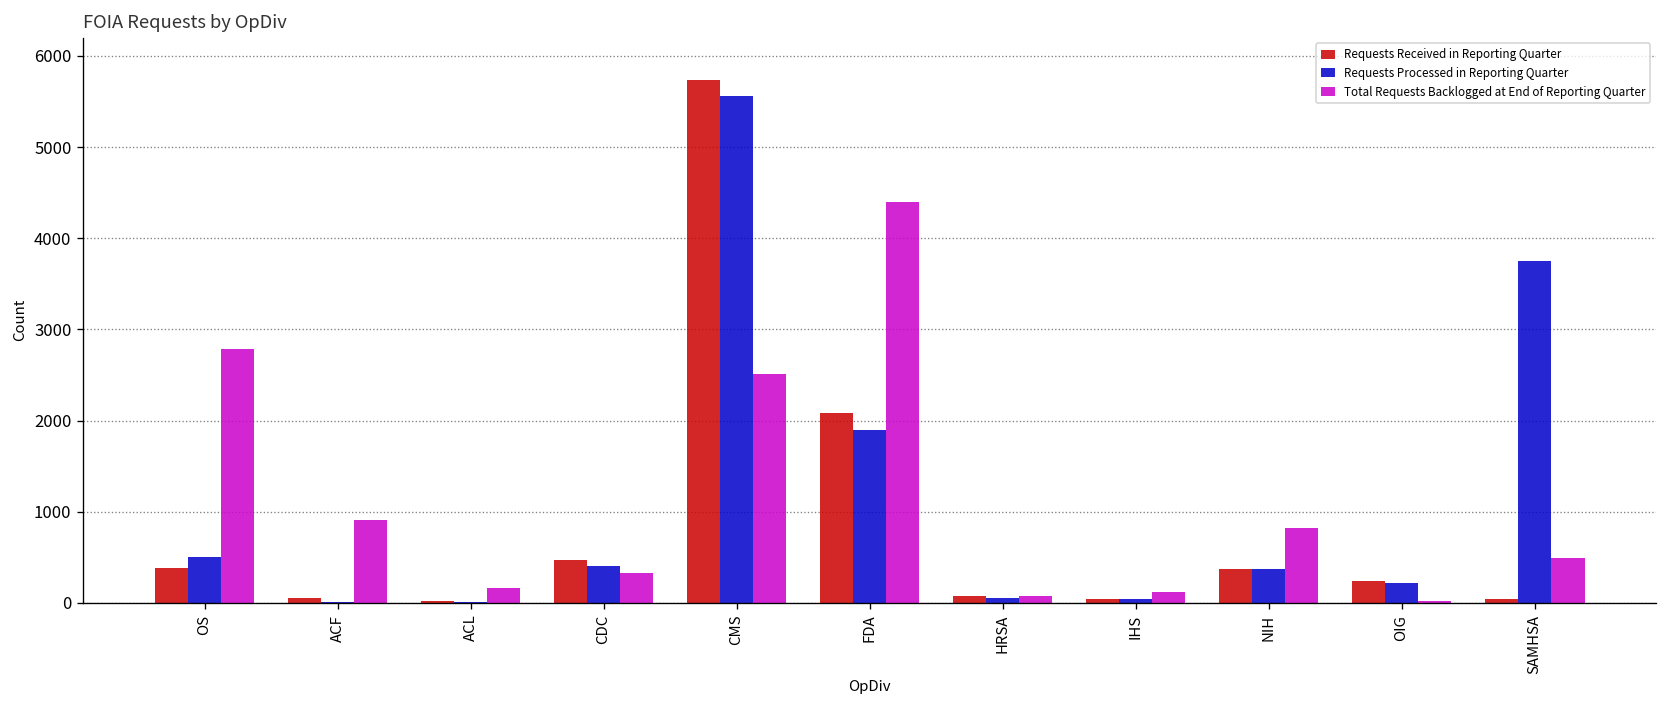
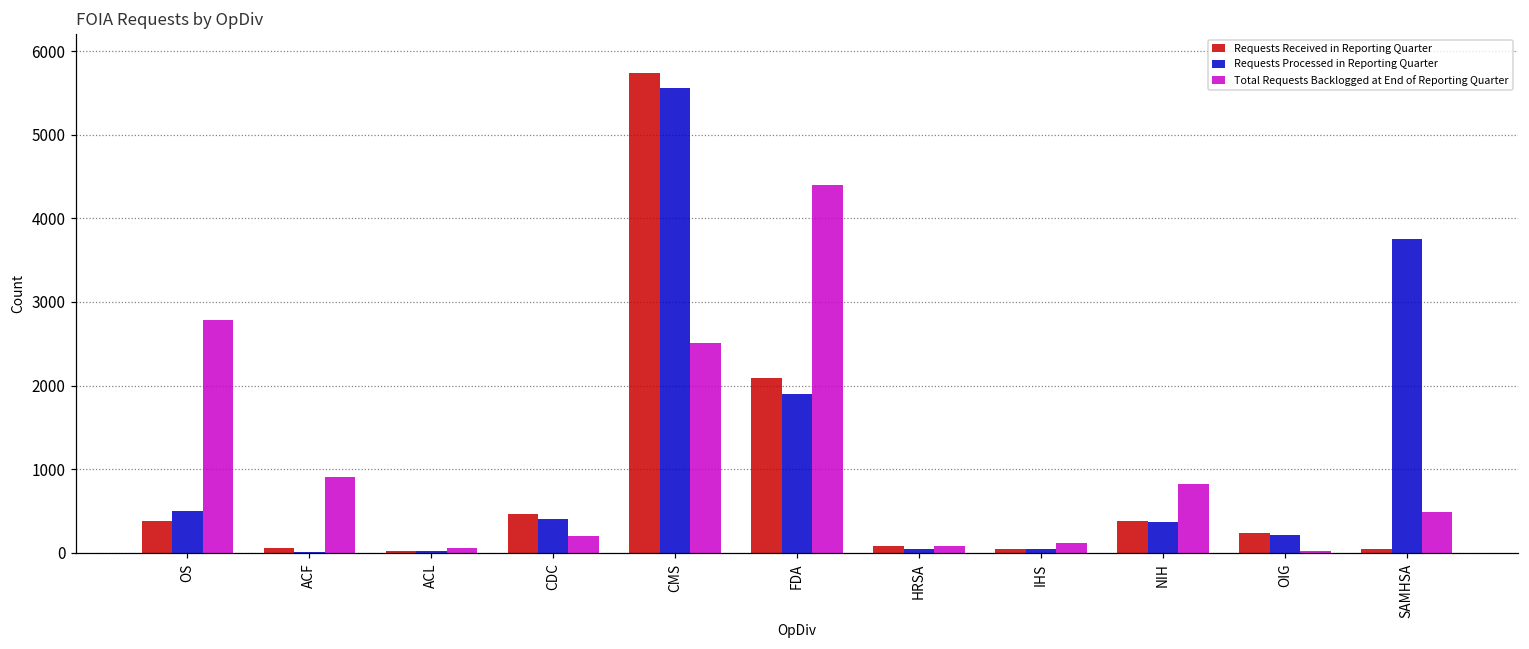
  {
    "Requests Received in Reporting Quarter": {
      "OS": 400,
      "ACF": 100,
      "CDC": 500,
      "CMS": 5700,
      "FDA": 2100,
      "HRSA": 100,
      "IHS": 0,
      "NIH": 400,
      "OIG": 200,
      "SAMHSA": 0
    },
    "Requests Processed in Reporting Quarter": {
      "OS": 500,
      "CDC": 400,
      "CMS": 5600,
      "FDA": 1900,
      "HRSA": 100,
      "IHS": 0,
      "NIH": 400,
      "OIG": 200,
      "SAMHSA": 3700
    },
    "Total Requests Backlogged at End of Reporting Quarter": {
      "OS": 2800,
      "ACF": 900,
-     "ACL": 200,
-     "CDC": 300,
+     "ACL": 100,
+     "CDC": 200,
      "CMS": 2500,
      "FDA": 4400,
      "HRSA": 100,
      "IHS": 100,
      "NIH": 800,
      "SAMHSA": 500
    }
  }
